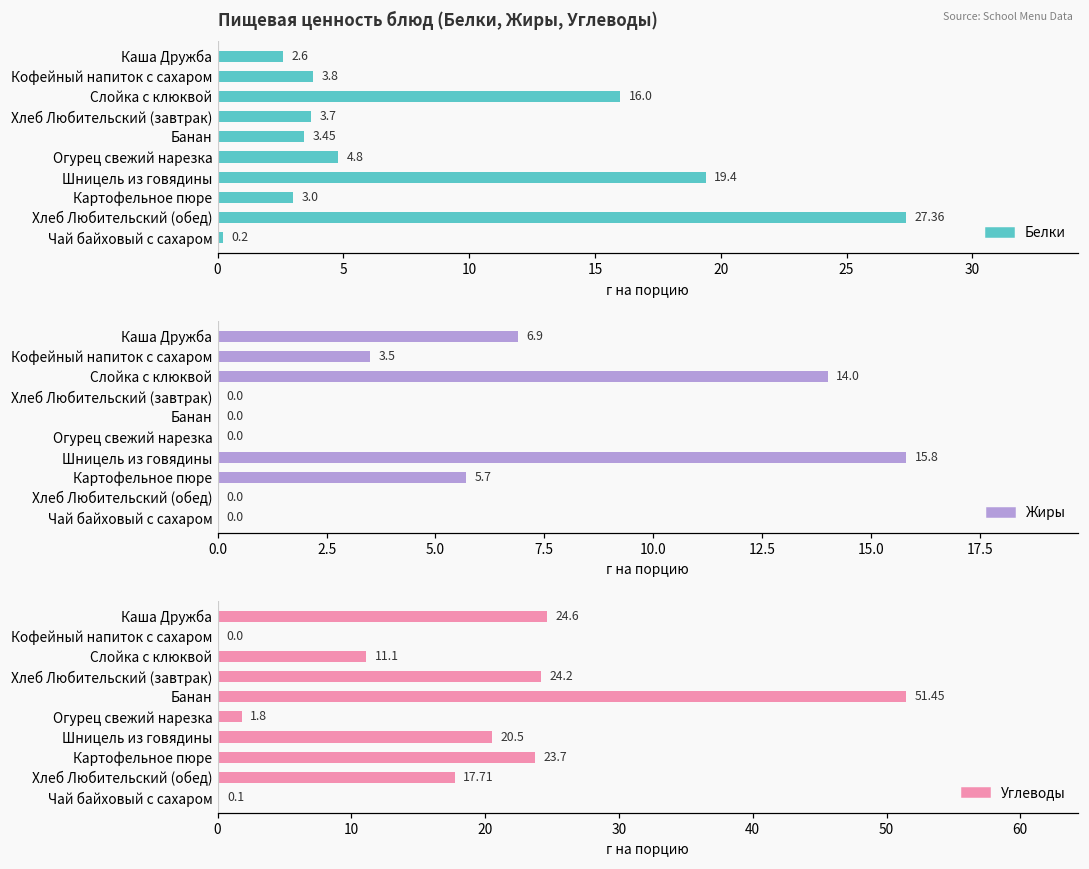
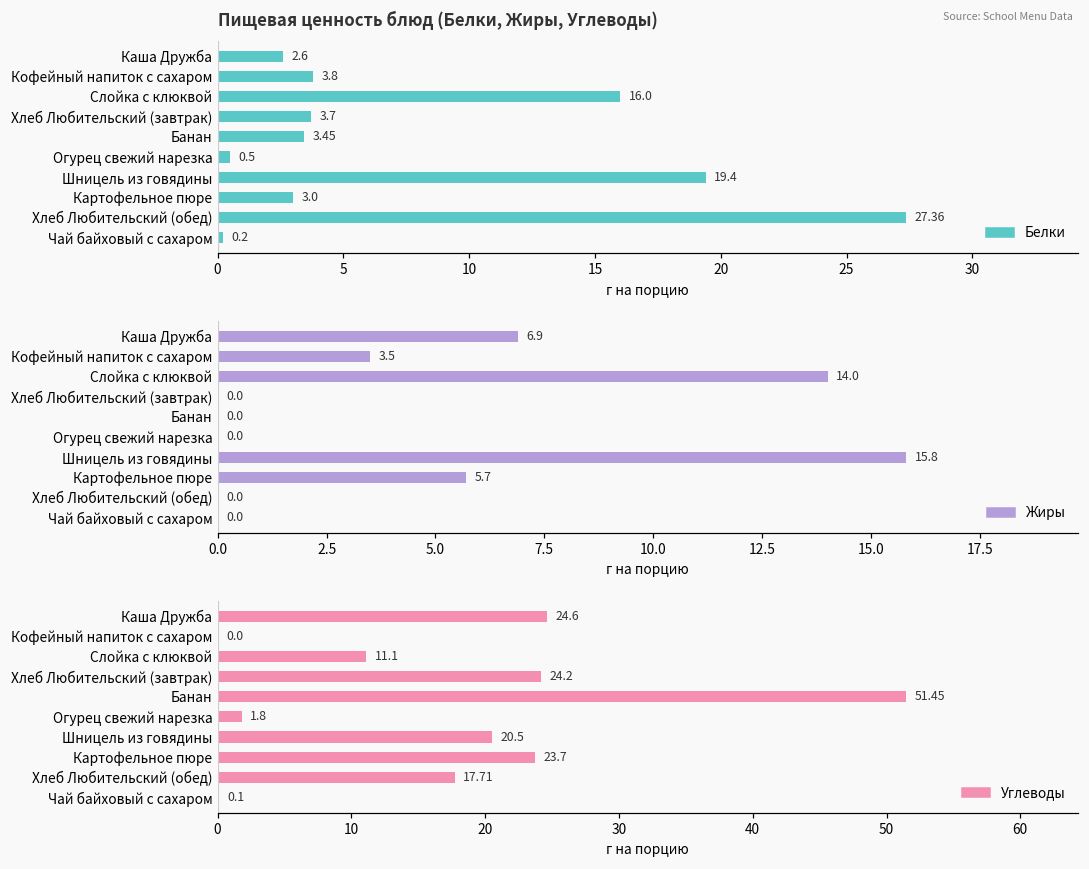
  {
    "Пищевая ценность блюд (Белки, Жиры, Углеводы)": {
      "Каша Дружба": 2.6,
      "Кофейный напиток с сахаром": 3.8,
      "Слойка с клюквой": 16.0,
      "Хлеб Любительский (завтрак)": 3.7,
      "Банан": 3.45,
-     "Огурец свежий нарезка": 4.8,
+     "Огурец свежий нарезка": 0.5,
      "Шницель из говядины": 19.4,
      "Картофельное пюре": 3.0,
      "Хлеб Любительский (обед)": 27.36,
      "Чай байховый с сахаром": 0.2
    }
  }
